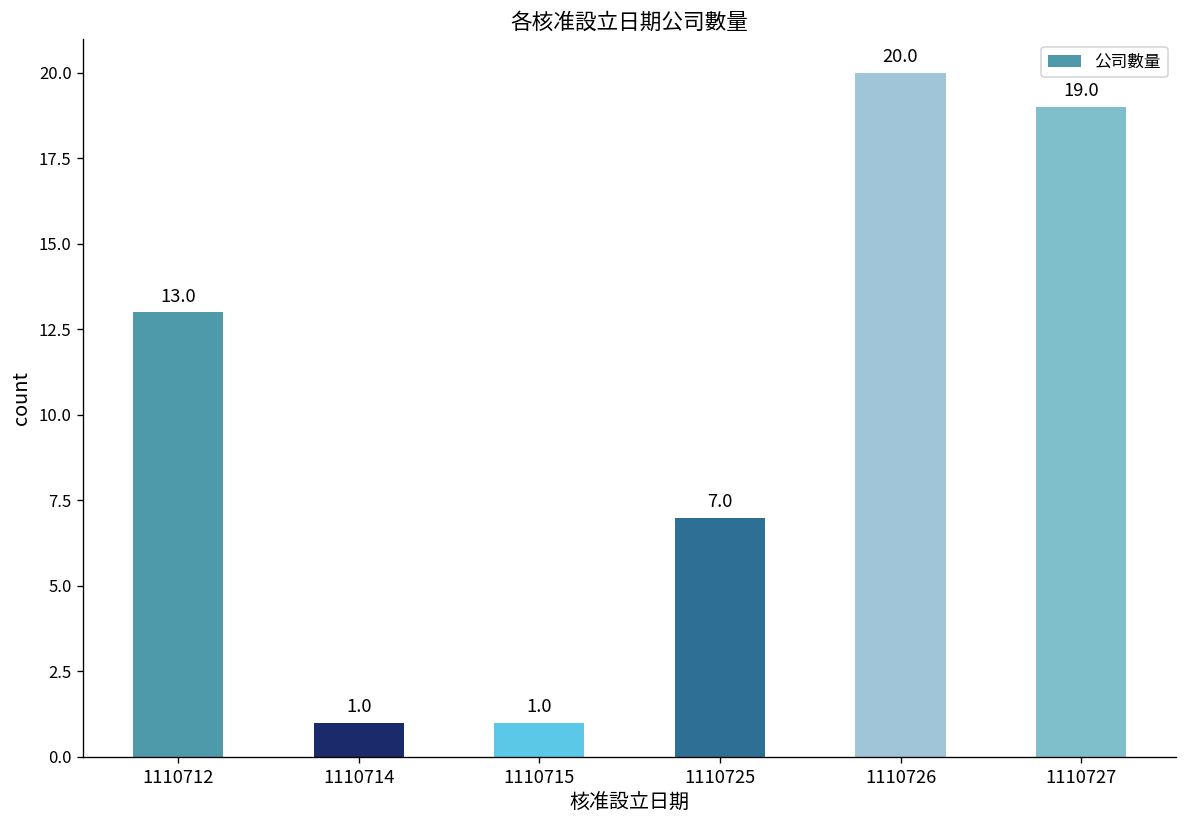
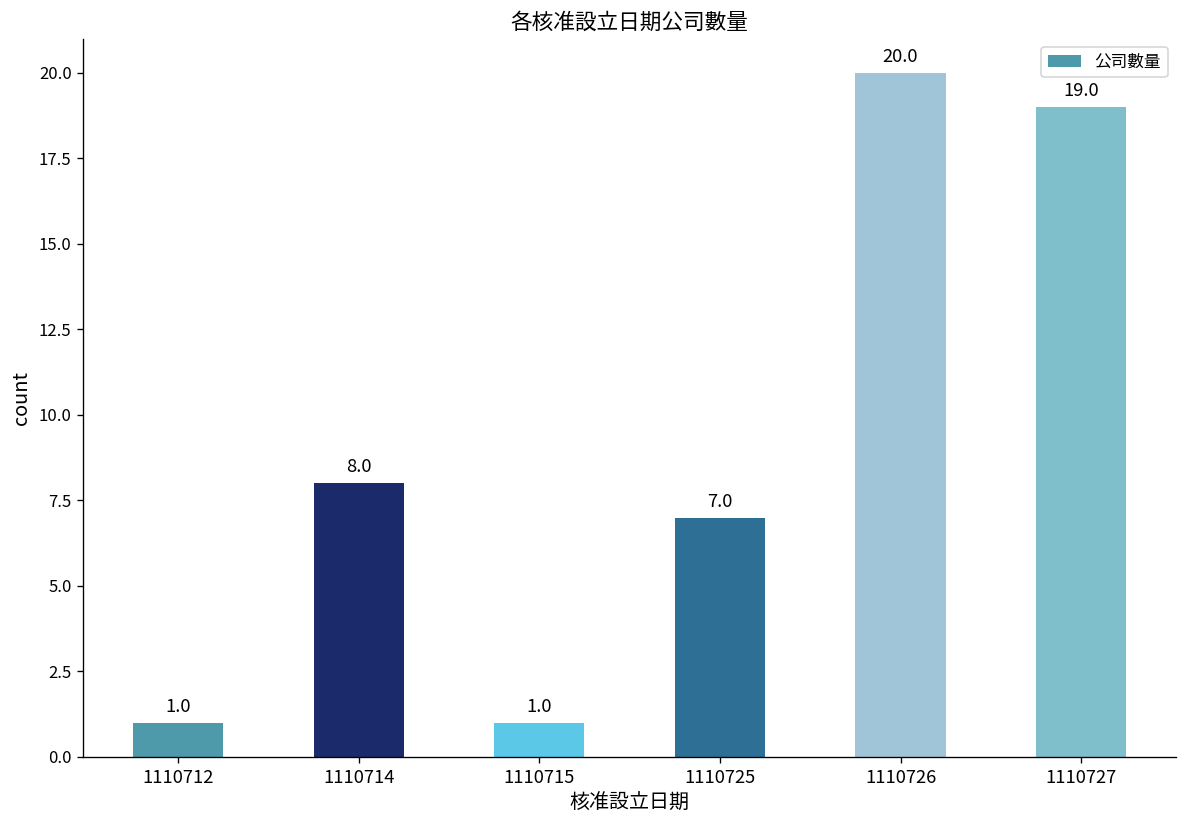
  {
-   "1110712": 13.0,
-   "1110714": 1.0,
+   "1110712": 1.0,
+   "1110714": 8.0,
    "1110715": 1.0,
    "1110725": 7.0,
    "1110726": 20.0,
    "1110727": 19.0
  }
